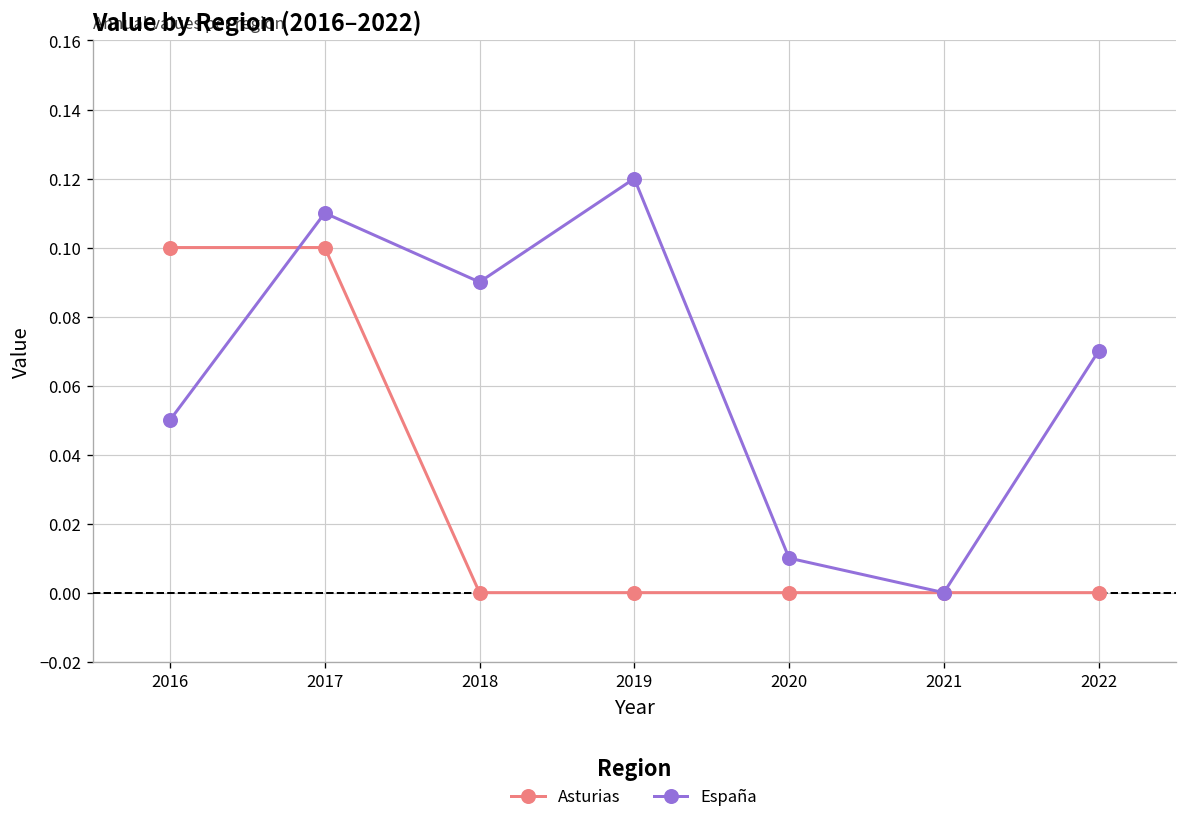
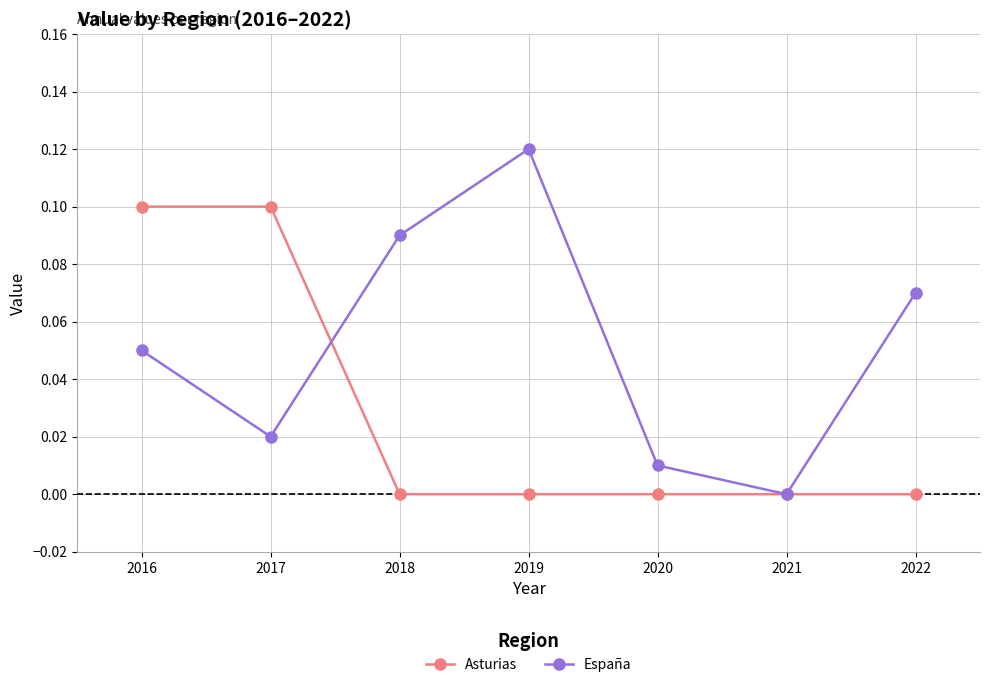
  {
    "Asturias": {
      "2016": 0.10,
      "2017": 0.10,
      "2018": 0.00,
      "2019": 0.00,
      "2020": 0.00,
      "2022": 0.00
    },
    "España": {
      "2016": 0.05,
-     "2017": 0.11,
+     "2017": 0.02,
      "2018": 0.09,
      "2019": 0.12,
      "2020": 0.01,
      "2022": 0.07
    }
  }
